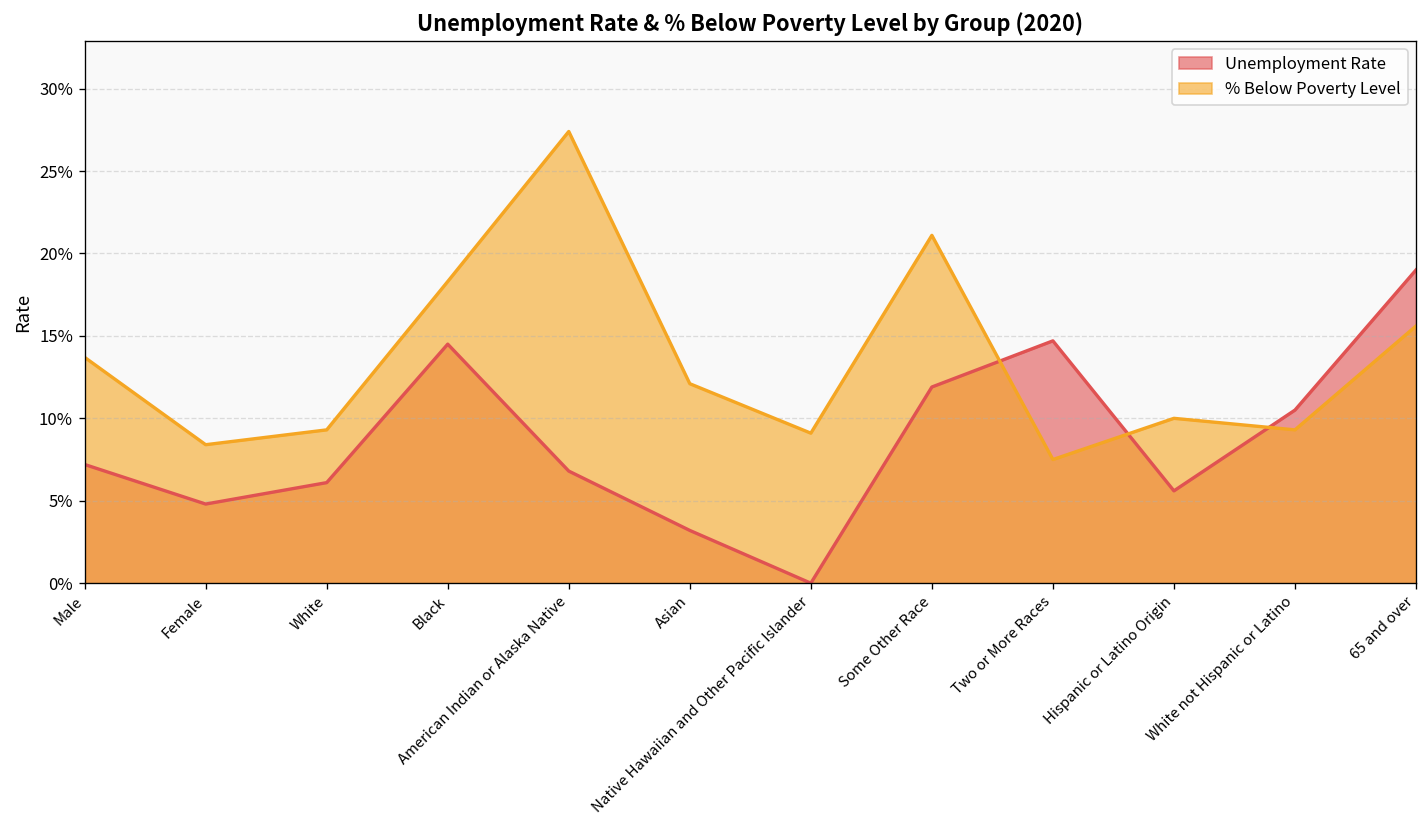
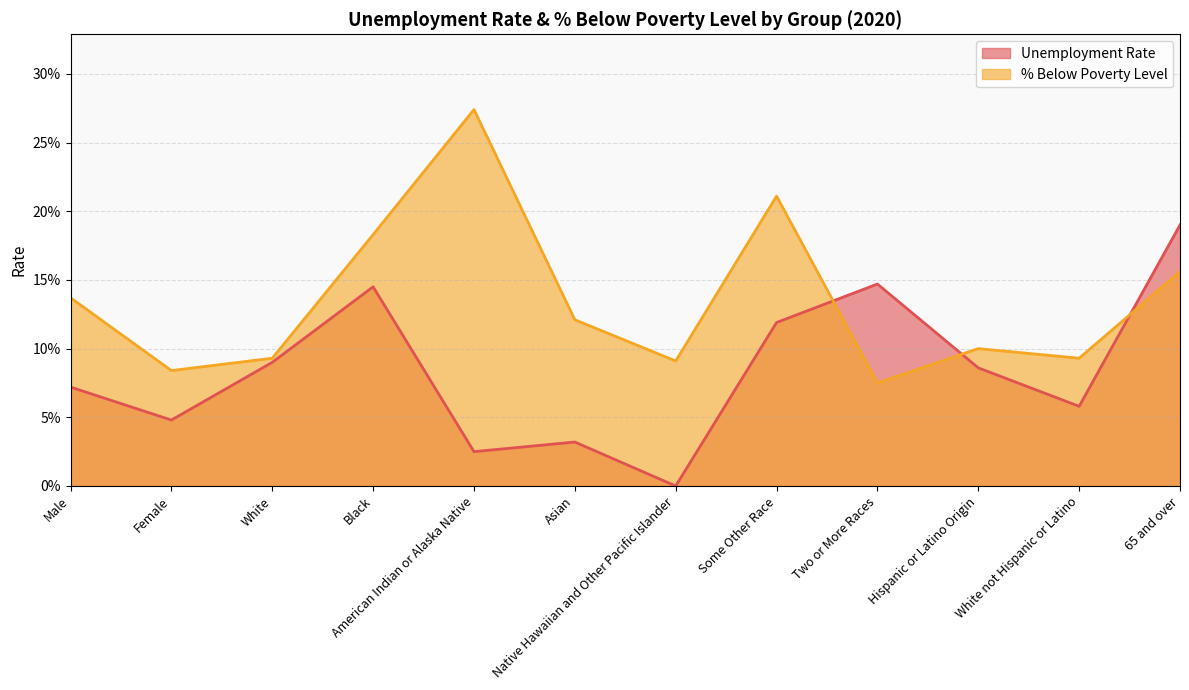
  {
    "Unemployment Rate": {
      "Male": "7.2%",
      "Female": "4.8%",
-     "White": "6.1%",
+     "White": "9.0%",
      "Black": "14.5%",
-     "American Indian or Alaska Native": "6.8%",
+     "American Indian or Alaska Native": "2.5%",
      "Asian": "3.2%",
      "Native Hawaiian and Other Pacific Islander": "0.0%",
      "Some Other Race": "11.9%",
      "Two or More Races": "14.7%",
-     "Hispanic or Latino Origin": "5.6%",
-     "White not Hispanic or Latino": "10.5%",
+     "Hispanic or Latino Origin": "8.6%",
+     "White not Hispanic or Latino": "5.8%",
      "65 and over": "19.0%"
    },
    "% Below Poverty Level": {
      "Male": "13.7%",
      "Female": "8.4%",
      "White": "9.3%",
      "Black": "18.3%",
      "American Indian or Alaska Native": "27.4%",
      "Asian": "12.1%",
      "Native Hawaiian and Other Pacific Islander": "9.1%",
      "Some Other Race": "21.1%",
      "Two or More Races": "7.5%",
      "Hispanic or Latino Origin": "10.0%",
      "White not Hispanic or Latino": "9.3%",
      "65 and over": "15.6%"
    }
  }
